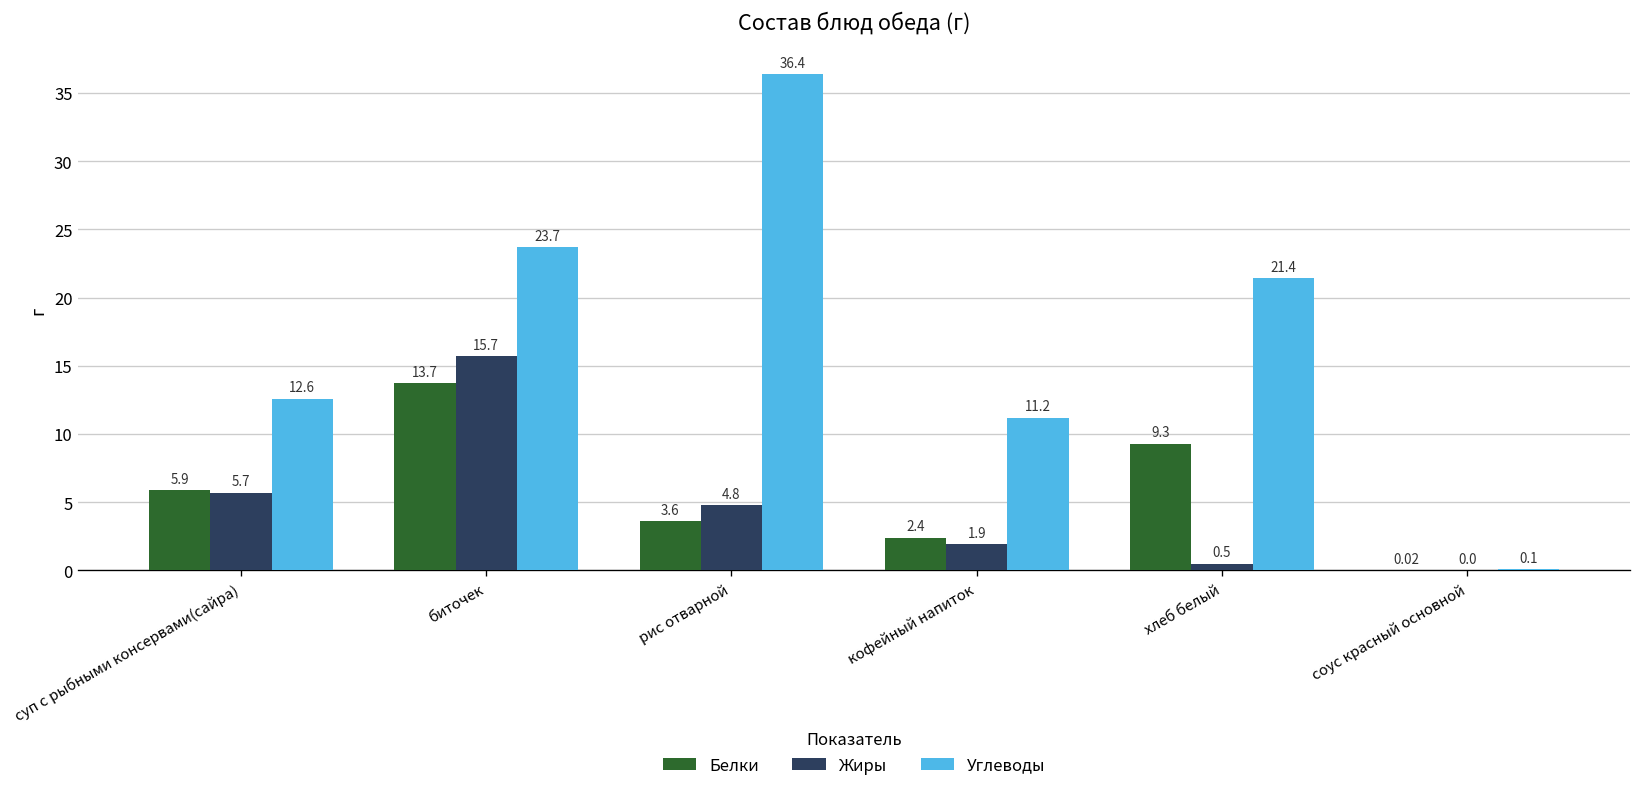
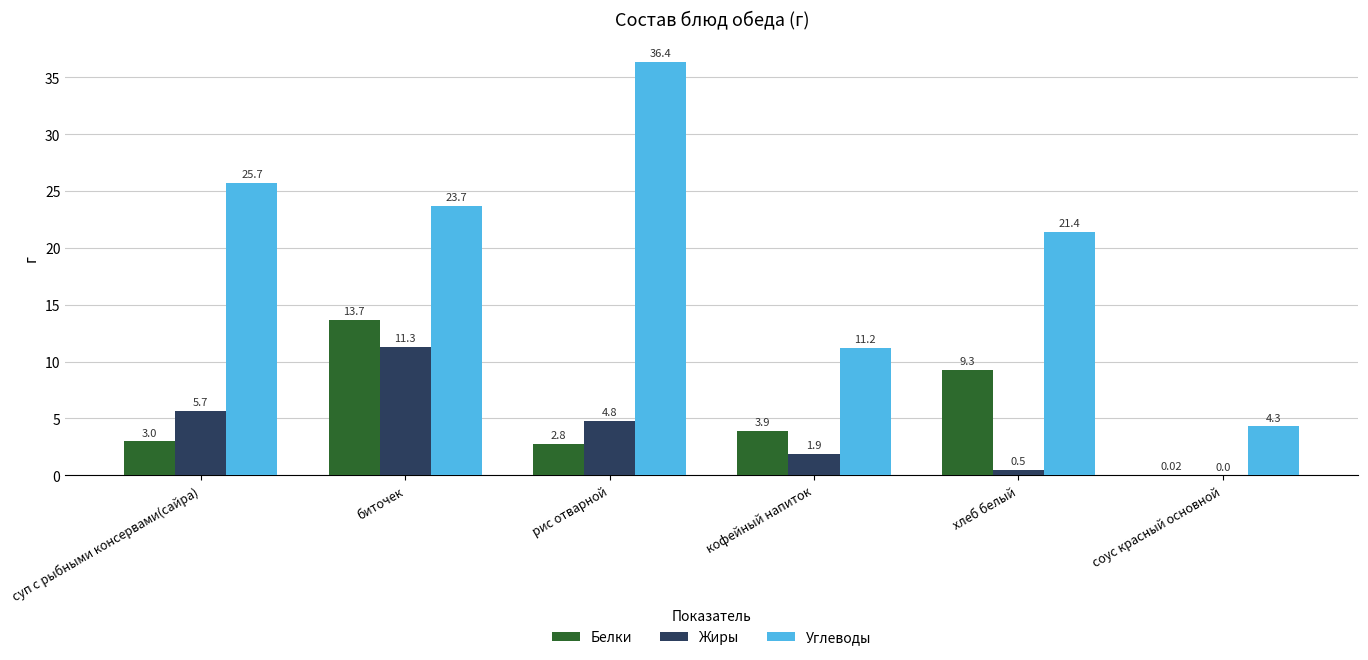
  {
    "Белки": {
-     "суп с рыбными консервами(сайра)": 5.9,
+     "суп с рыбными консервами(сайра)": 3.0,
      "биточек": 13.7,
-     "рис отварной": 3.6,
-     "кофейный напиток": 2.4,
+     "рис отварной": 2.8,
+     "кофейный напиток": 3.9,
      "хлеб белый": 9.3,
      "соус красный основной": 0.02
    },
    "Жиры": {
      "суп с рыбными консервами(сайра)": 5.7,
-     "биточек": 15.7,
+     "биточек": 11.3,
      "рис отварной": 4.8,
      "кофейный напиток": 1.9,
      "хлеб белый": 0.5,
      "соус красный основной": 0.0
    },
    "Углеводы": {
-     "суп с рыбными консервами(сайра)": 12.6,
+     "суп с рыбными консервами(сайра)": 25.7,
      "биточек": 23.7,
      "рис отварной": 36.4,
      "кофейный напиток": 11.2,
      "хлеб белый": 21.4,
-     "соус красный основной": 0.1
+     "соус красный основной": 4.3
    }
  }
